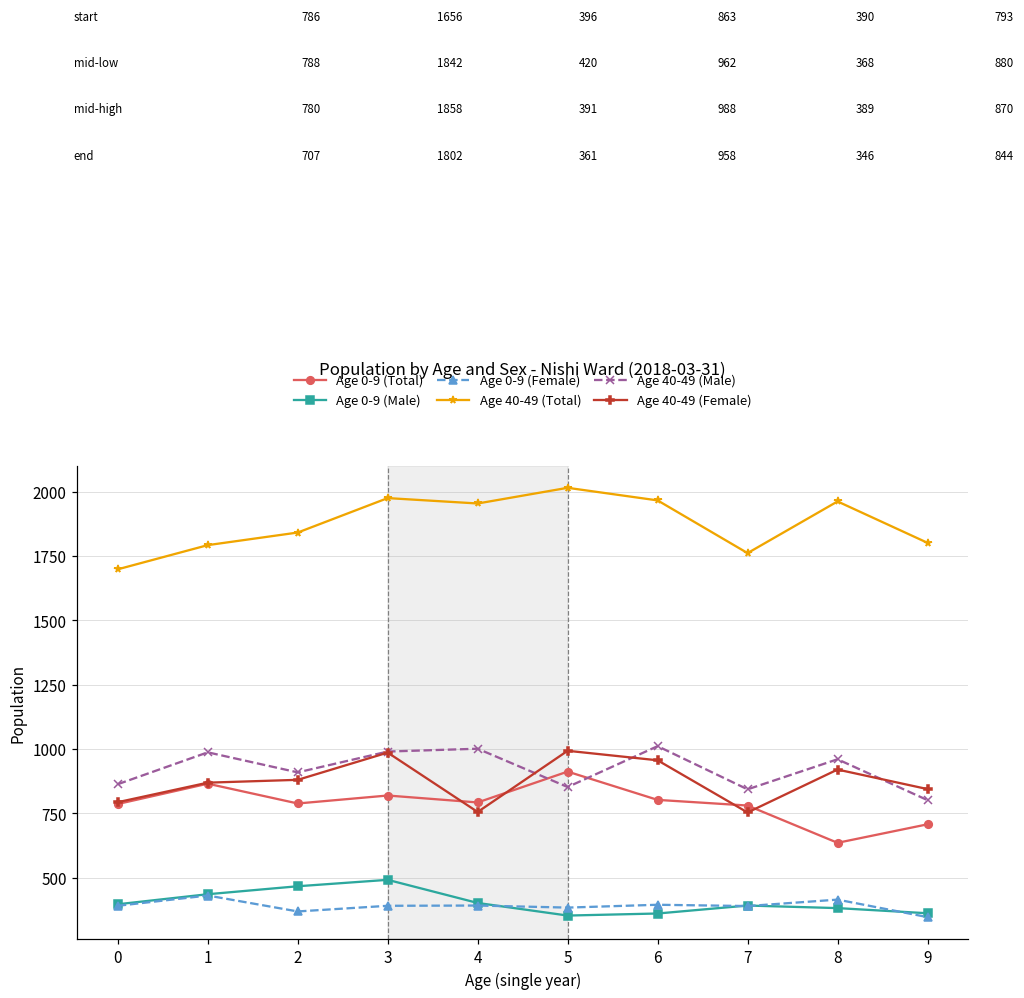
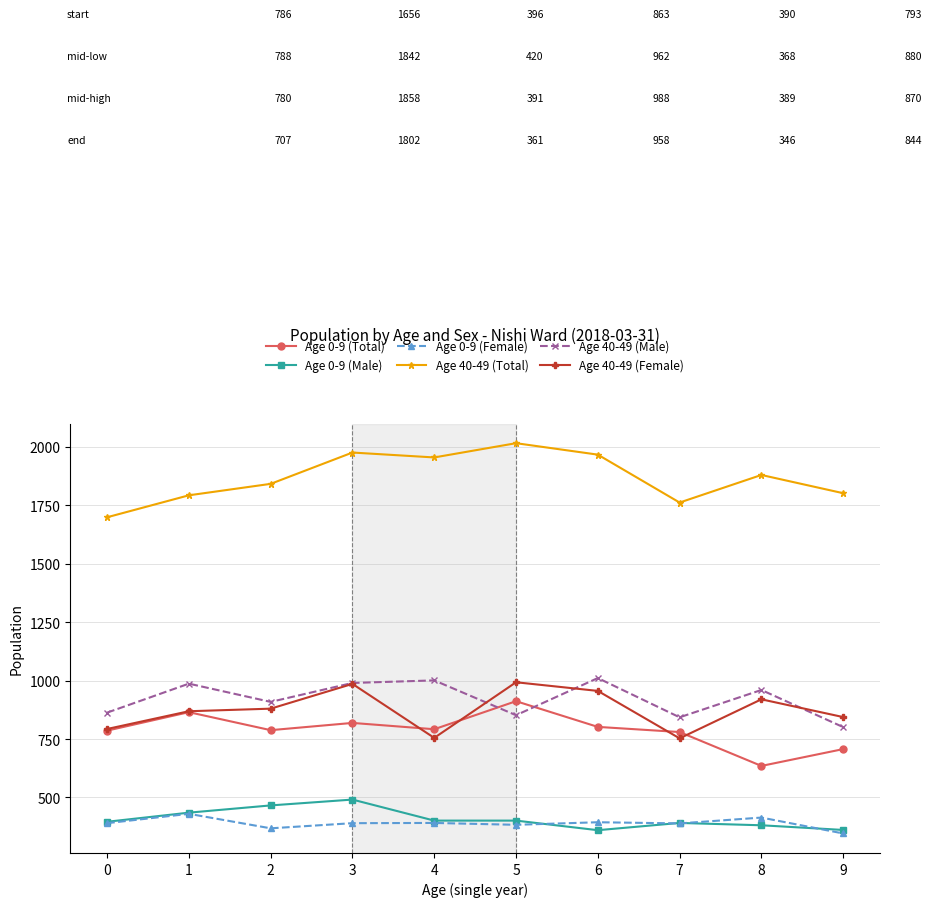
  {
    "Age 0-9 (Total)": {
      "2": 790,
      "3": 820,
      "4": 790,
      "5": 910,
      "6": 800,
      "7": 780,
      "8": 640,
      "9": 710
    },
    "Age 0-9 (Male)": {
      "2": 470,
      "3": 490,
-     "5": 350,
+     "5": 400,
      "6": 360,
      "8": 380,
      "9": 360
    },
    "Age 0-9 (Female)": {
      "2": 370,
      "3": 390,
      "5": 380,
      "6": 390,
      "8": 410,
      "9": 350
    },
    "Age 40-49 (Total)": {
      "0": 1700,
      "1": 1790,
      "2": 1840,
      "3": 1980,
      "4": 1960,
      "5": 2020,
      "6": 1970,
      "7": 1760,
-     "8": 1960,
+     "8": 1880,
      "9": 1800
    },
    "Age 40-49 (Male)": {
      "0": 860,
      "1": 990,
      "2": 910,
      "4": 1000,
      "5": 850,
      "6": 1010,
      "7": 840,
      "8": 960,
      "9": 800
    },
    "Age 40-49 (Female)": {
      "2": 880,
      "4": 760,
      "5": 990,
      "6": 960,
      "7": 750,
      "8": 920,
      "9": 840
    }
  }
